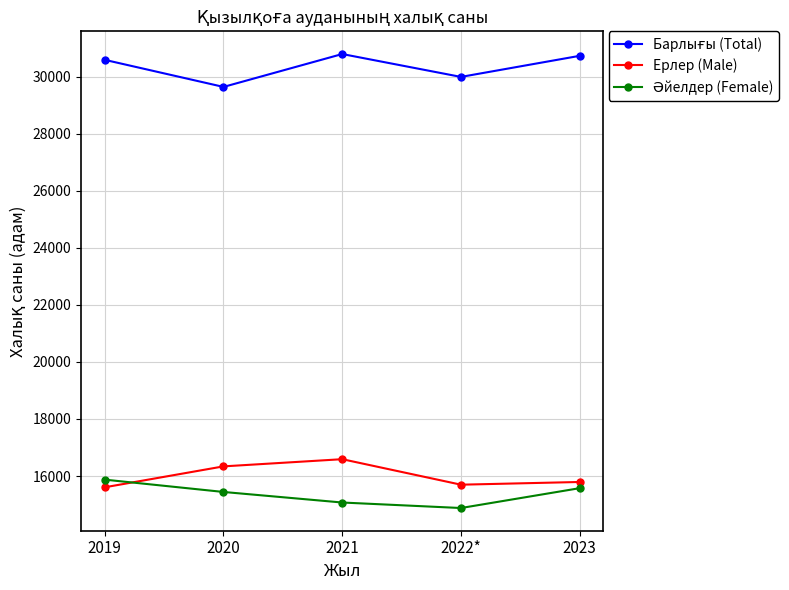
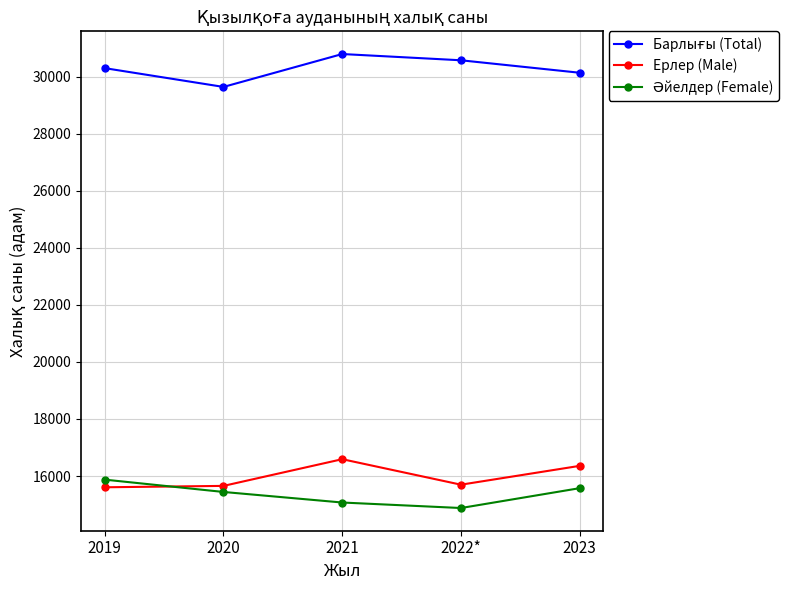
  {
    "Барлығы (Total)": {
-     "2019": 30600,
+     "2019": 30300,
      "2020": 29600,
      "2021": 30800,
-     "2022*": 30000,
-     "2023": 30700
+     "2022*": 30600,
+     "2023": 30100
    },
    "Ерлер (Male)": {
      "2019": 15600,
-     "2020": 16300,
+     "2020": 15700,
      "2021": 16600,
      "2022*": 15700,
-     "2023": 15800
+     "2023": 16400
    },
    "Әйелдер (Female)": {
      "2019": 15900,
      "2020": 15400,
      "2021": 15100,
      "2022*": 14900,
      "2023": 15600
    }
  }
